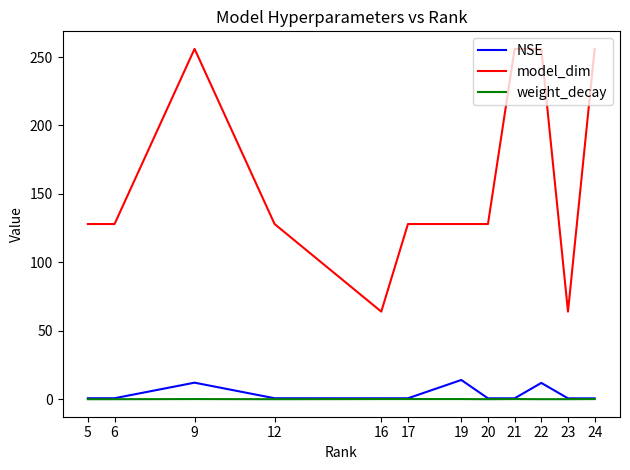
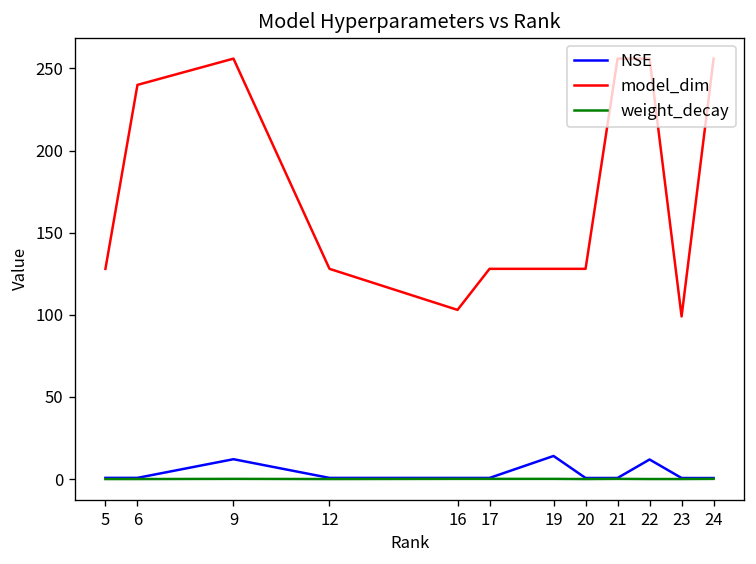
  {
    "NSE": {
      "9": 12,
      "19": 14,
      "22": 12
    },
    "model_dim": {
      "5": 128,
-     "6": 128,
+     "6": 240,
      "9": 256,
      "12": 128,
-     "16": 64,
+     "16": 103,
      "17": 128,
      "19": 128,
      "20": 128,
-     "23": 64
+     "23": 99
    },
    "weight_decay": {
      "9": 0,
      "19": 0,
      "22": 0
    }
  }
